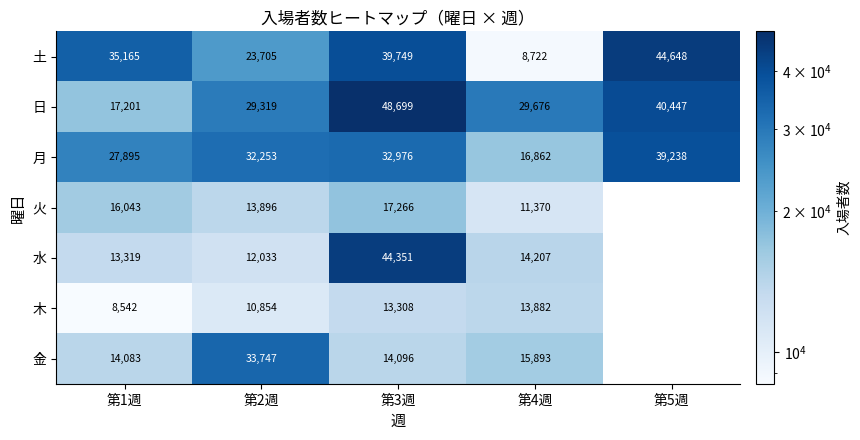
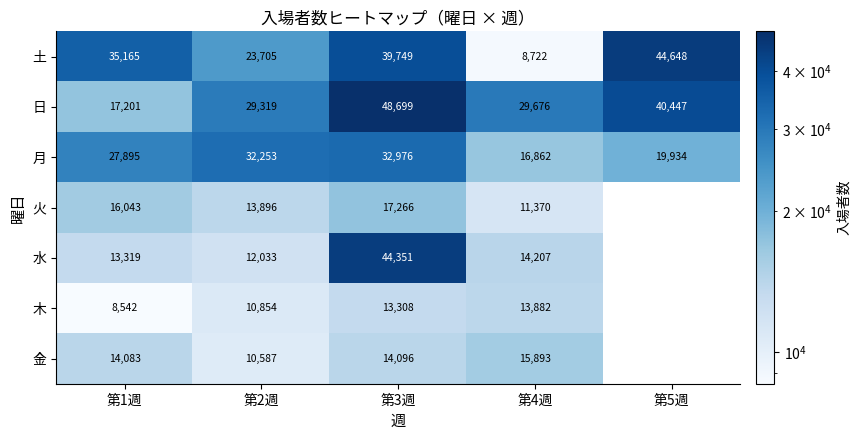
  {
    "土": {
      "第1週": "35,165",
      "第2週": "23,705",
      "第3週": "39,749",
      "第4週": "8,722",
      "第5週": "44,648"
    },
    "日": {
      "第1週": "17,201",
      "第2週": "29,319",
      "第3週": "48,699",
      "第4週": "29,676",
      "第5週": "40,447"
    },
    "月": {
      "第1週": "27,895",
      "第2週": "32,253",
      "第3週": "32,976",
      "第4週": "16,862",
-     "第5週": "39,238"
+     "第5週": "19,934"
    },
    "火": {
      "第1週": "16,043",
      "第2週": "13,896",
      "第3週": "17,266",
      "第4週": "11,370"
    },
    "水": {
      "第1週": "13,319",
      "第2週": "12,033",
      "第3週": "44,351",
      "第4週": "14,207"
    },
    "木": {
      "第1週": "8,542",
      "第2週": "10,854",
      "第3週": "13,308",
      "第4週": "13,882"
    },
    "金": {
      "第1週": "14,083",
-     "第2週": "33,747",
+     "第2週": "10,587",
      "第3週": "14,096",
      "第4週": "15,893"
    }
  }
